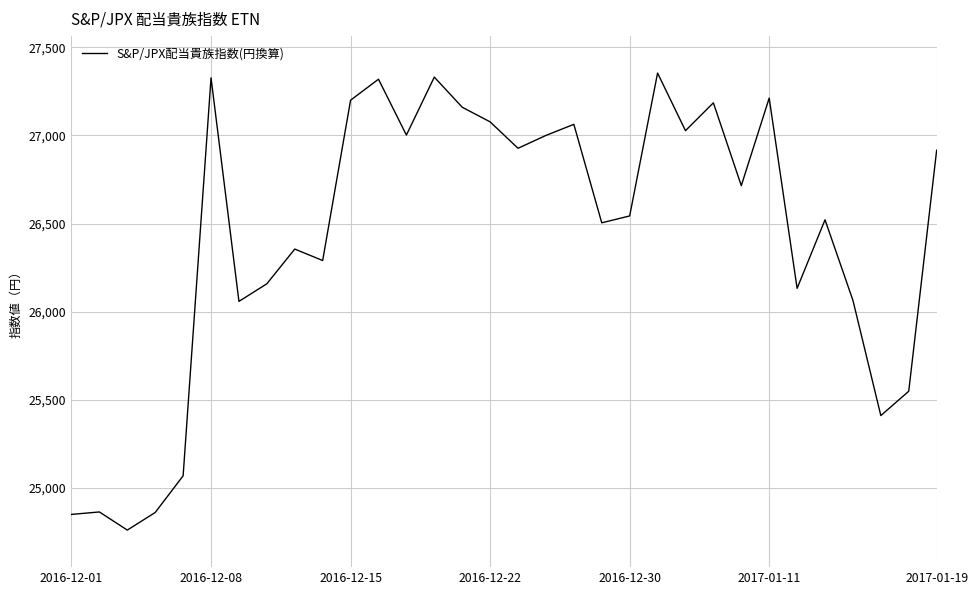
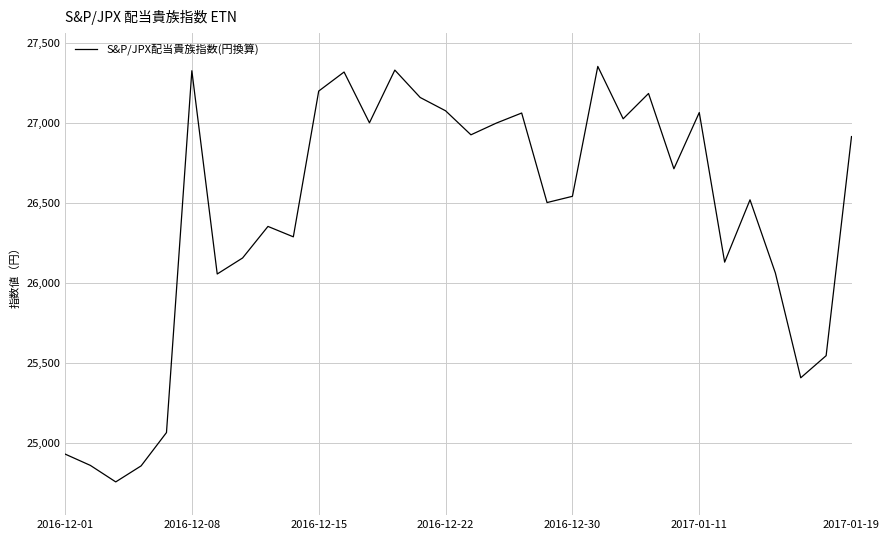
  {
-   "2016-12-01": "24,850",
+   "2016-12-01": "24,930",
    "2016-12-08": "27,330",
    "2016-12-15": "27,200",
    "2016-12-22": "27,080",
    "2016-12-30": "26,540",
-   "2017-01-11": "27,210",
+   "2017-01-11": "27,070",
    "2017-01-19": "26,920"
  }
